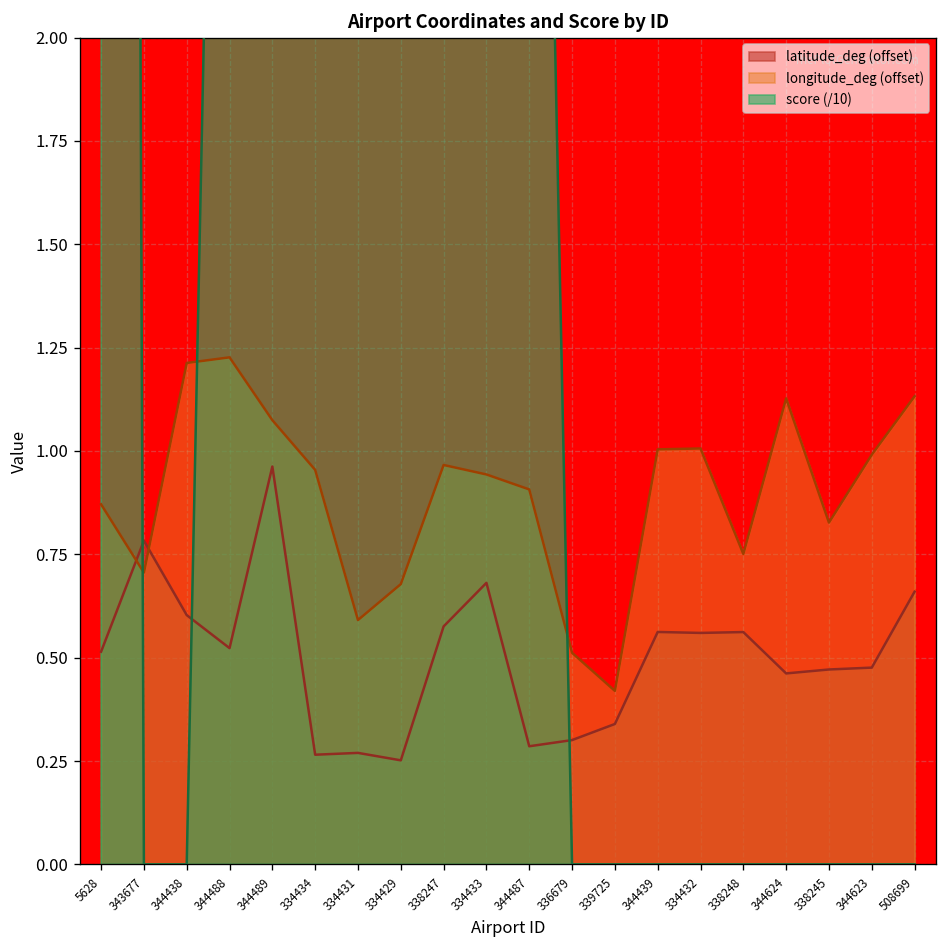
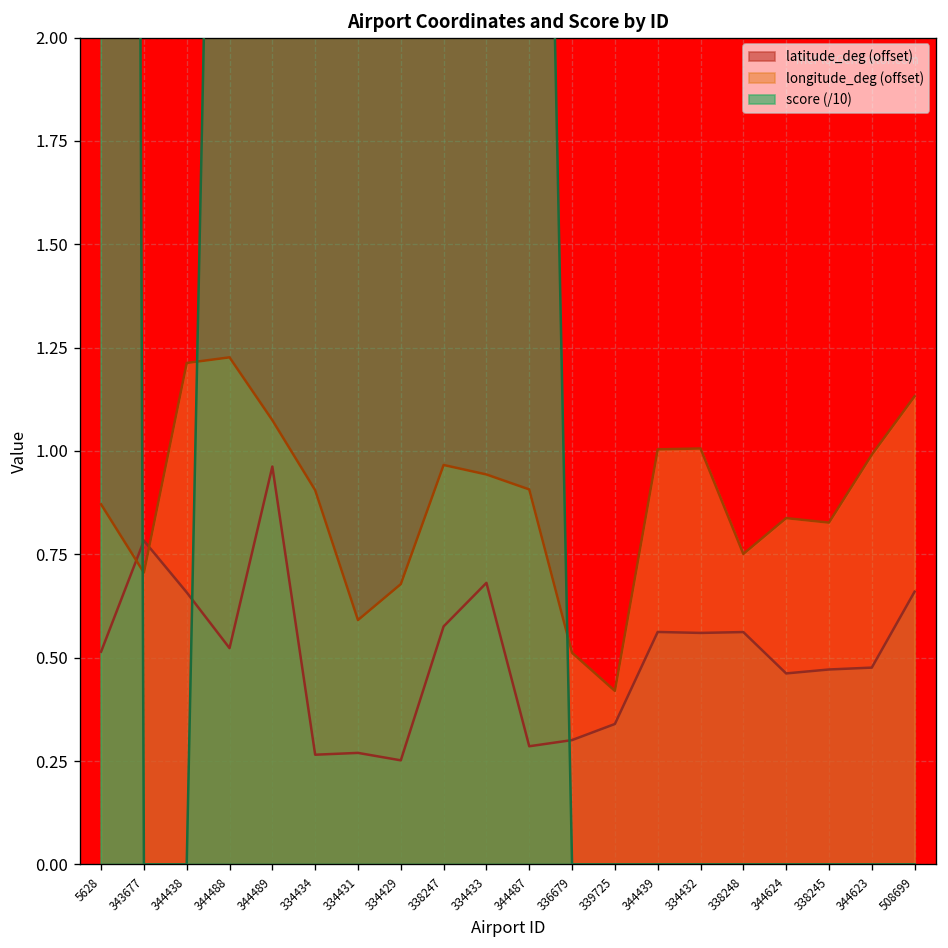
  {
    "latitude_deg (offset)": {
      "5628": 0.51,
      "343677": 0.78,
-     "344438": 0.60,
+     "344438": 0.66,
      "344488": 0.52,
      "344489": 0.96,
      "334434": 0.27,
      "334431": 0.27,
      "334429": 0.25,
      "338247": 0.58,
      "334433": 0.68,
      "344487": 0.29,
      "336679": 0.30,
      "339725": 0.34,
      "344439": 0.56,
      "334432": 0.56,
      "338248": 0.56,
      "344624": 0.46,
      "338245": 0.47,
      "344623": 0.48,
      "508699": 0.66
    },
    "longitude_deg (offset)": {
      "5628": 0.87,
      "343677": 0.71,
      "344438": 1.21,
      "344488": 1.23,
      "344489": 1.07,
-     "334434": 0.95,
+     "334434": 0.91,
      "334431": 0.59,
      "334429": 0.68,
      "338247": 0.97,
      "334433": 0.94,
      "344487": 0.91,
      "336679": 0.51,
      "339725": 0.42,
      "344439": 1.00,
      "334432": 1.01,
      "338248": 0.75,
-     "344624": 1.13,
+     "344624": 0.84,
      "338245": 0.83,
      "344623": 0.99,
      "508699": 1.13
    },
    "score (/10)": {
      "343677": 0.00,
      "344438": 0.00,
      "336679": 0.00,
      "339725": 0.00,
      "344439": 0.00,
      "334432": 0.00,
      "338248": 0.00,
      "344624": 0.00,
      "338245": 0.00,
      "344623": 0.00,
      "508699": 0.00
    }
  }
